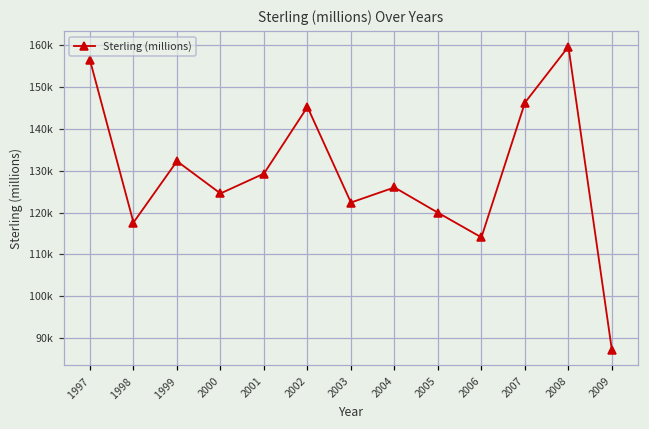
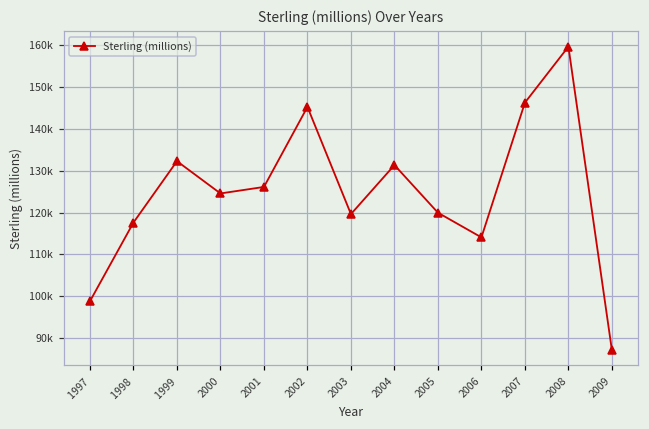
  {
-   "1997": 156000,
+   "1997": 99000,
    "1998": 118000,
    "1999": 132000,
    "2000": 125000,
-   "2001": 129000,
+   "2001": 126000,
    "2002": 145000,
-   "2003": 122000,
-   "2004": 126000,
+   "2003": 120000,
+   "2004": 131000,
    "2005": 120000,
    "2006": 114000,
    "2007": 146000,
    "2008": 160000,
    "2009": 87000
  }
